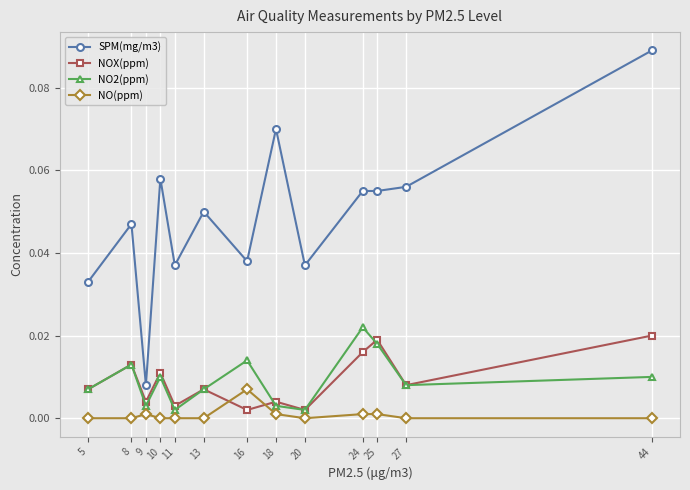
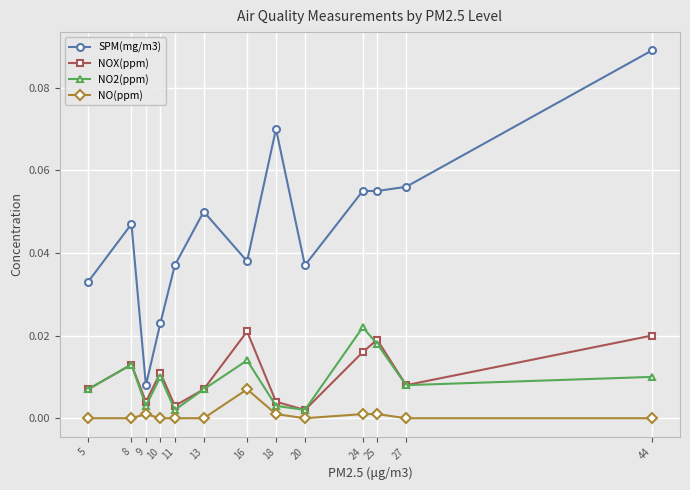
  {
    "SPM(mg/m3)": {
      "5": 0.033,
      "8": 0.047,
      "9": 0.008,
-     "10": 0.058,
+     "10": 0.023,
      "11": 0.037,
      "13": 0.050,
      "16": 0.038,
      "18": 0.070,
      "20": 0.037,
      "24": 0.055,
      "25": 0.055,
      "27": 0.056,
      "44": 0.089
    },
    "NOX(ppm)": {
      "9": 0.004,
      "10": 0.011,
      "11": 0.003,
-     "16": 0.002,
+     "16": 0.021,
      "18": 0.004,
      "24": 0.016,
      "25": 0.019,
      "44": 0.020
    },
    "NO2(ppm)": {
      "9": 0.003,
      "10": 0.010,
      "11": 0.002,
      "16": 0.014,
      "18": 0.003,
      "24": 0.022,
      "25": 0.018,
      "44": 0.010
    },
    "NO(ppm)": {
      "5": 0.000,
      "8": 0.000,
      "9": 0.001,
      "10": 0.000,
      "11": 0.000,
      "13": 0.000,
      "16": 0.007,
      "18": 0.001,
      "20": 0.000,
      "24": 0.001,
      "25": 0.001,
      "27": 0.000,
      "44": 0.000
    }
  }
